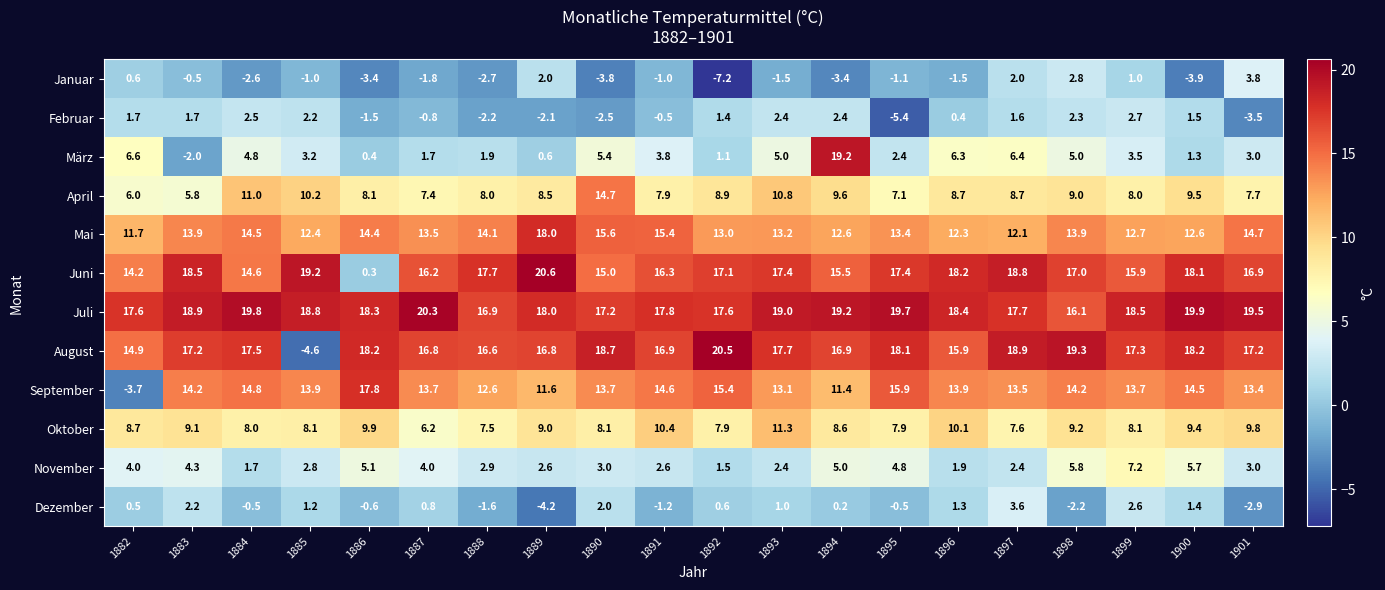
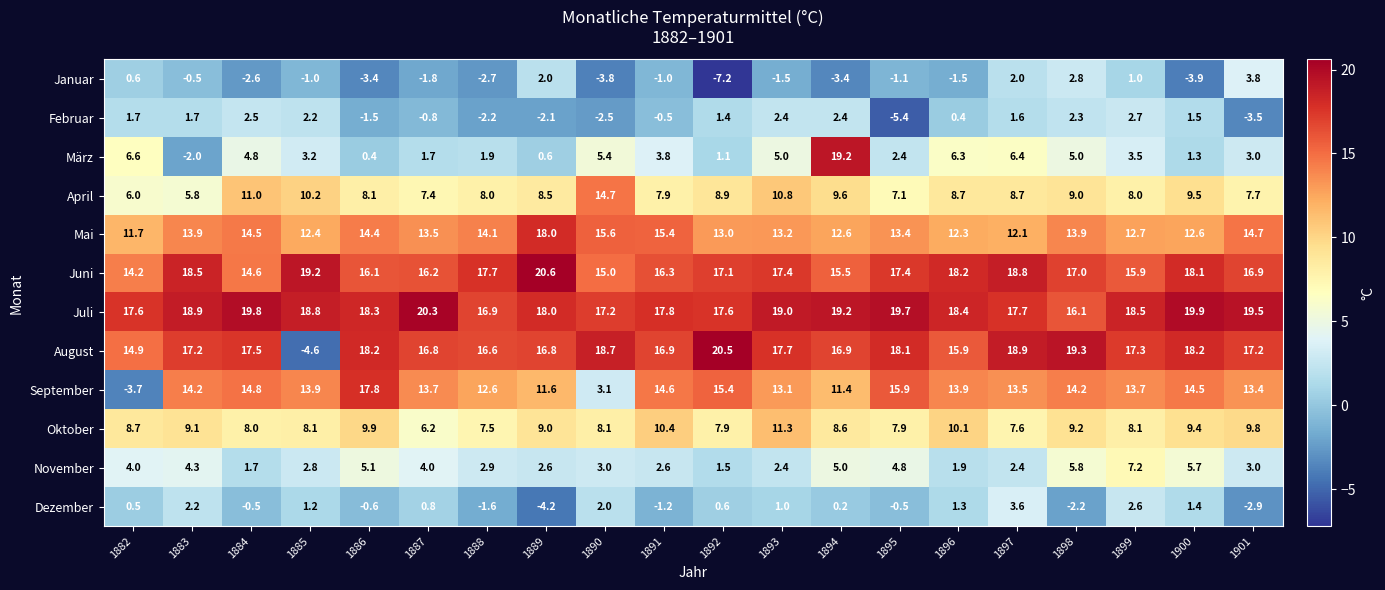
  {
    "Juni": {
      "1882": 14.2,
      "1883": 18.5,
      "1884": 14.6,
      "1885": 19.2,
-     "1886": 0.3,
+     "1886": 16.1,
      "1887": 16.2,
      "1888": 17.7,
      "1889": 20.6,
      "1890": 15.0,
      "1891": 16.3,
      "1892": 17.1,
      "1893": 17.4,
      "1894": 15.5,
      "1895": 17.4,
      "1896": 18.2,
      "1897": 18.8,
      "1898": 17.0,
      "1899": 15.9,
      "1900": 18.1,
      "1901": 16.9
    },
    "September": {
      "1882": -3.7,
      "1883": 14.2,
      "1884": 14.8,
      "1885": 13.9,
      "1886": 17.8,
      "1887": 13.7,
      "1888": 12.6,
      "1889": 11.6,
-     "1890": 13.7,
+     "1890": 3.1,
      "1891": 14.6,
      "1892": 15.4,
      "1893": 13.1,
      "1894": 11.4,
      "1895": 15.9,
      "1896": 13.9,
      "1897": 13.5,
      "1898": 14.2,
      "1899": 13.7,
      "1900": 14.5,
      "1901": 13.4
    }
  }
